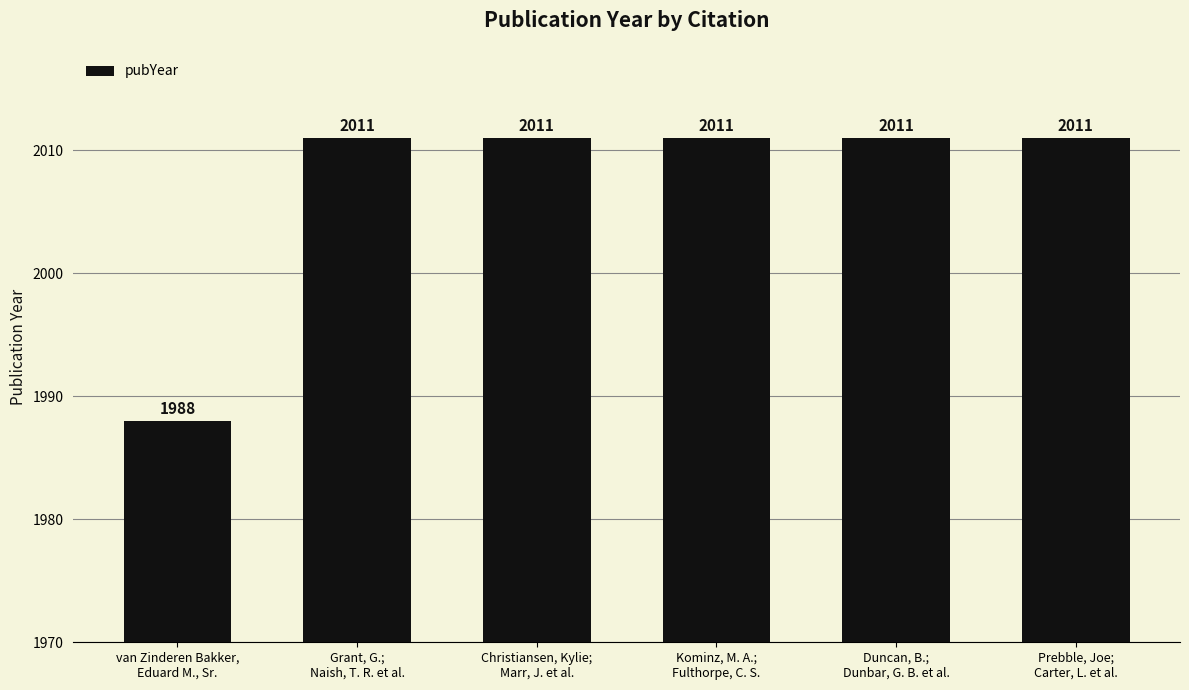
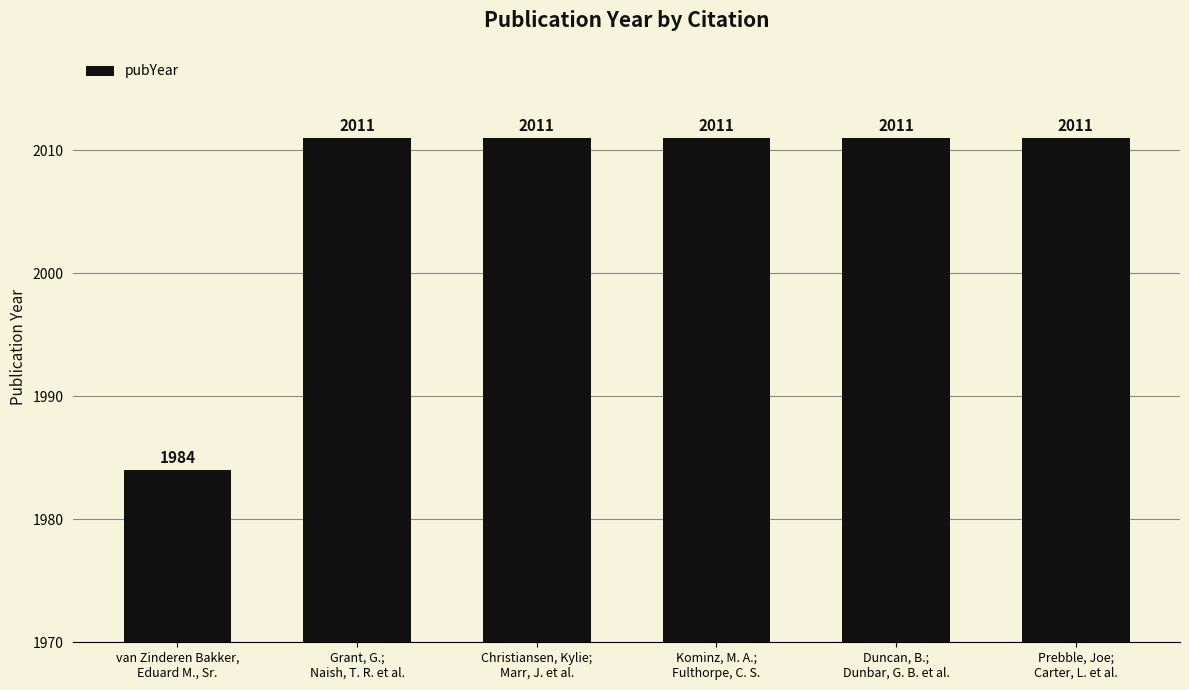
  {
-   "van Zinderen Bakker, Eduard M., Sr.": 1988,
+   "van Zinderen Bakker, Eduard M., Sr.": 1984,
    "Grant, G.; Naish, T. R. et al.": 2011,
    "Christiansen, Kylie; Marr, J. et al.": 2011,
    "Kominz, M. A.; Fulthorpe, C. S.": 2011,
    "Duncan, B.; Dunbar, G. B. et al.": 2011,
    "Prebble, Joe; Carter, L. et al.": 2011
  }
